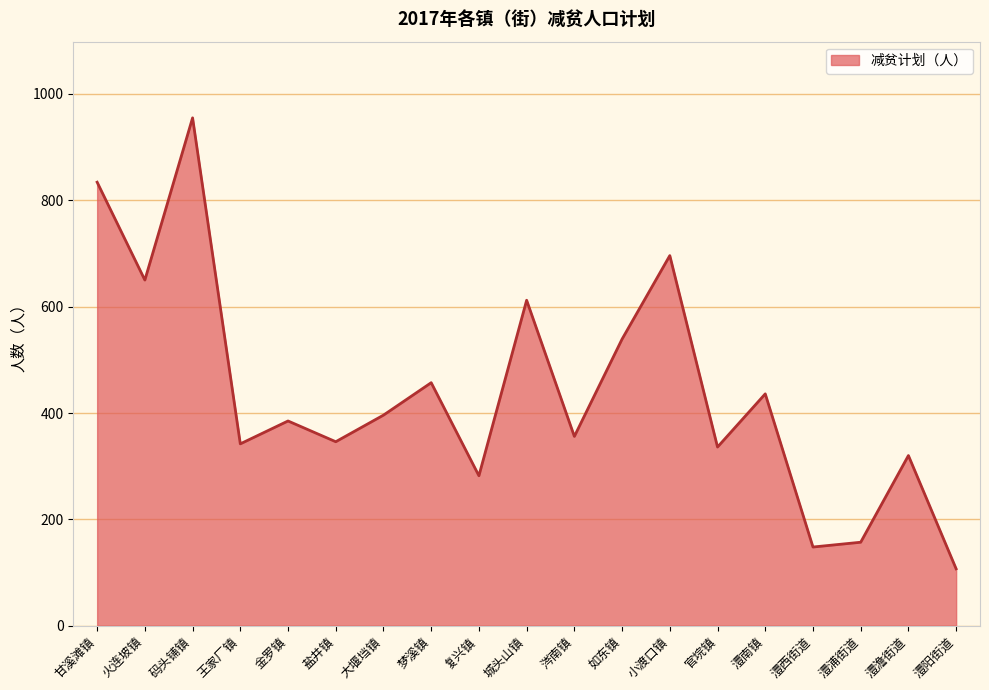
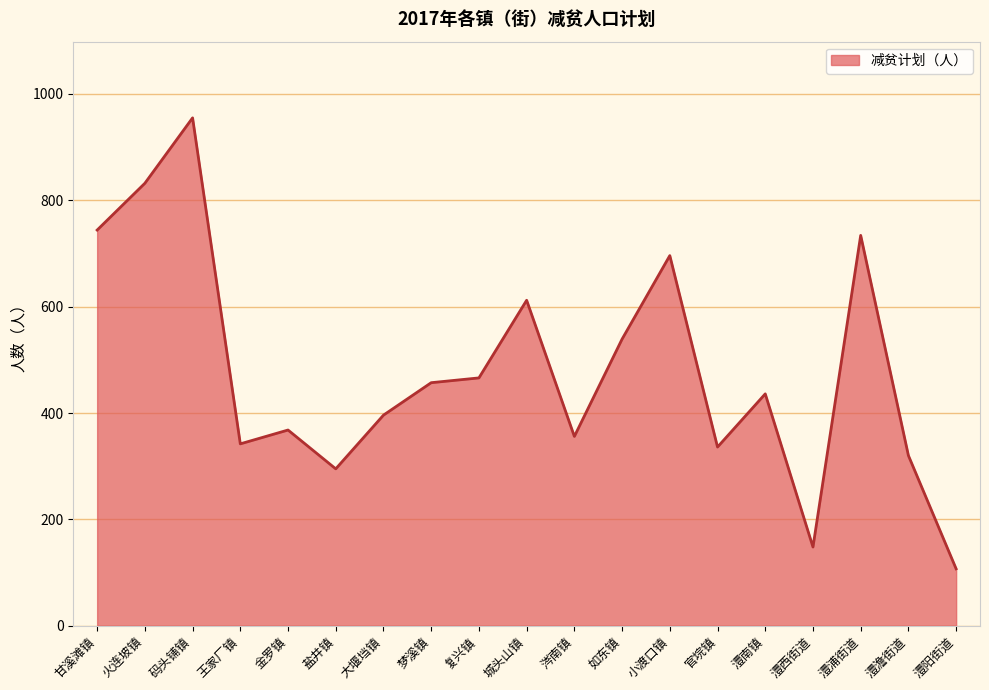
  {
-   "甘溪滩镇": 830,
-   "火连坡镇": 650,
+   "甘溪滩镇": 740,
+   "火连坡镇": 830,
    "码头铺镇": 960,
    "王家厂镇": 340,
-   "金罗镇": 390,
-   "盐井镇": 350,
+   "金罗镇": 370,
+   "盐井镇": 300,
    "大堰垱镇": 400,
    "梦溪镇": 460,
-   "复兴镇": 280,
+   "复兴镇": 470,
    "城头山镇": 610,
    "涔南镇": 360,
    "如东镇": 540,
    "小渡口镇": 700,
    "官垸镇": 340,
    "澧南镇": 440,
    "澧西街道": 150,
-   "澧浦街道": 160,
+   "澧浦街道": 730,
    "澧澹街道": 320,
    "澧阳街道": 110
  }
